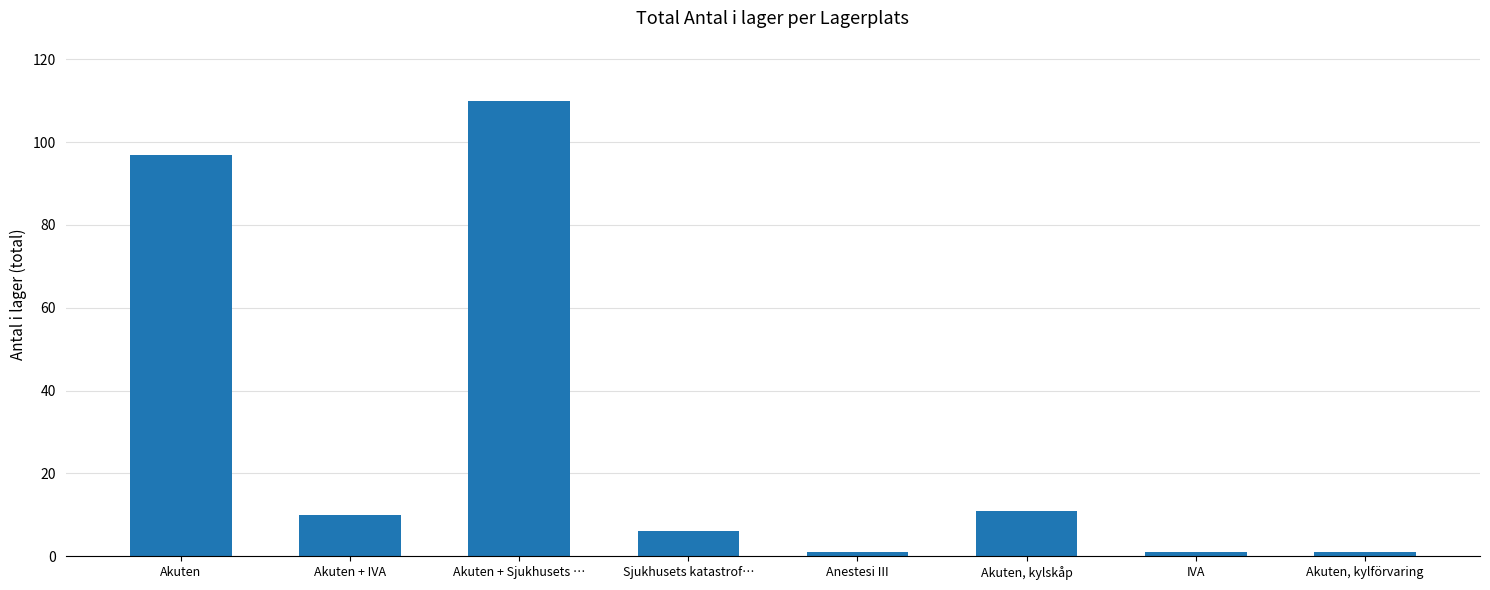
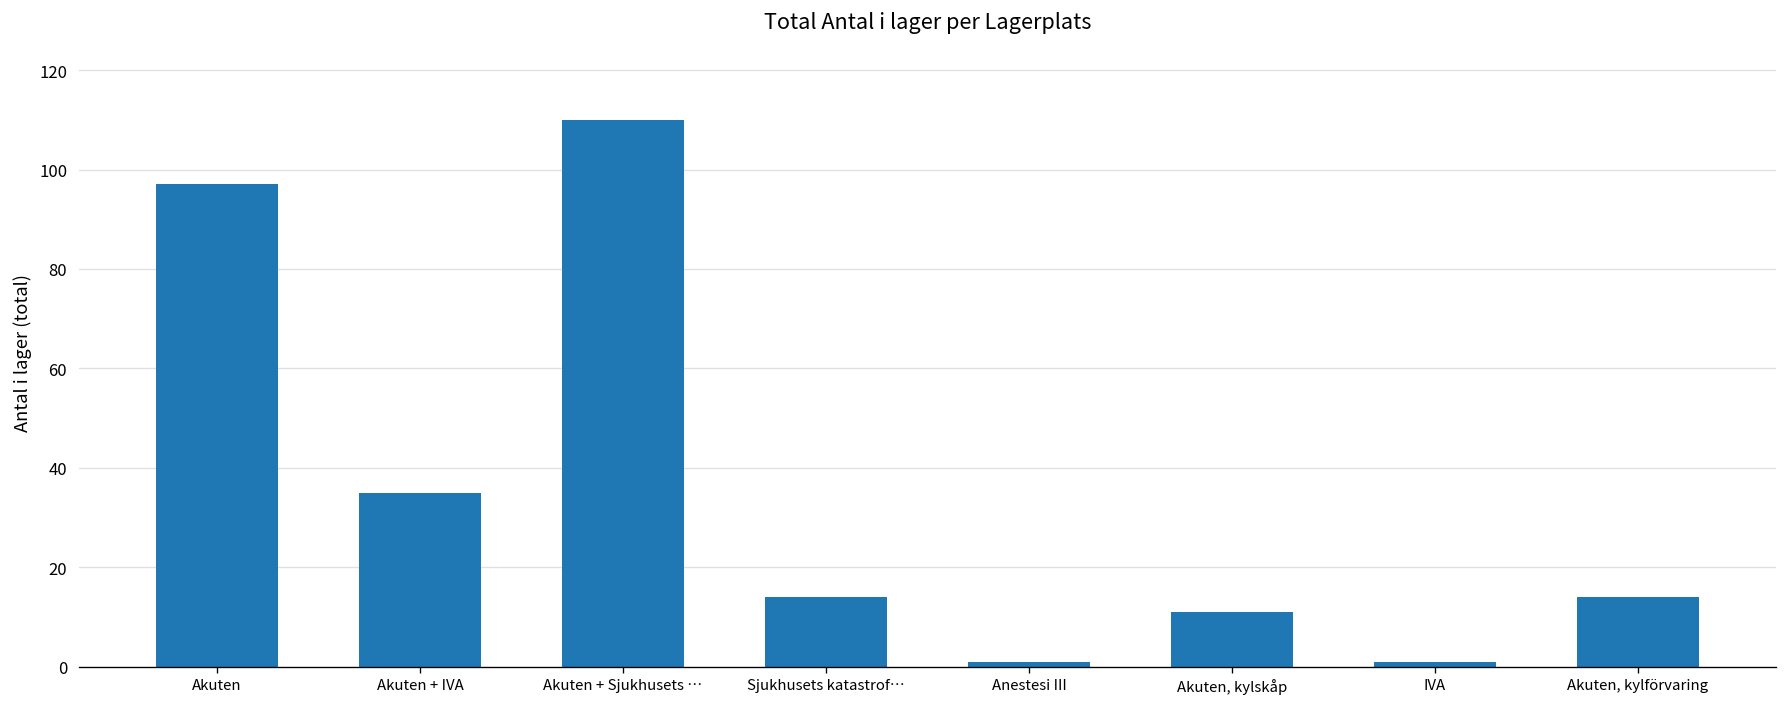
  {
    "Akuten": 97,
-   "Akuten + IVA": 10,
+   "Akuten + IVA": 35,
    "Akuten + Sjukhusets …": 110,
-   "Sjukhusets katastrof…": 6,
+   "Sjukhusets katastrof…": 14,
    "Anestesi III": 1,
    "Akuten, kylskåp": 11,
    "IVA": 1,
-   "Akuten, kylförvaring": 1
+   "Akuten, kylförvaring": 14
  }
